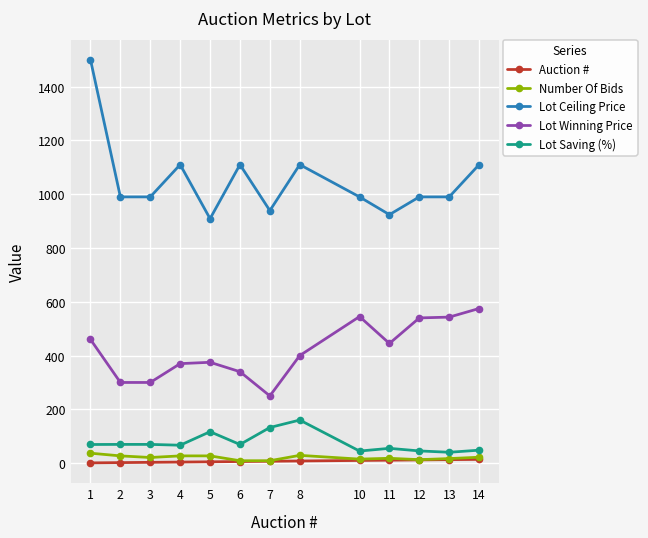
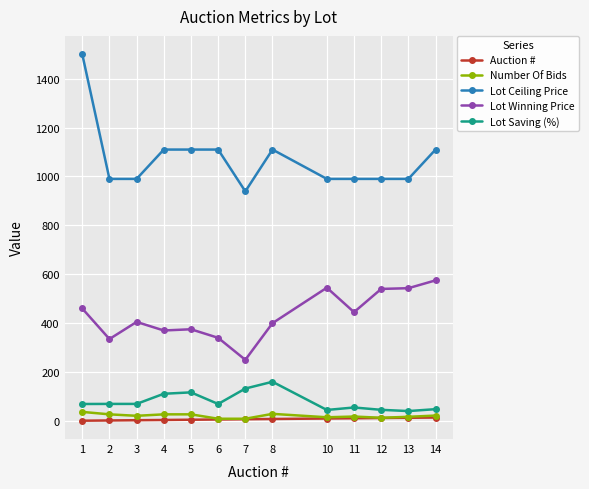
  {
    "Auction #": {
      "1": 0,
      "2": 0,
      "3": 0,
      "4": 0,
      "5": 10,
      "8": 10
    },
    "Number Of Bids": {
      "1": 40,
      "2": 30,
      "3": 20,
      "4": 30,
      "5": 30,
      "8": 30
    },
    "Lot Ceiling Price": {
      "1": 1500,
      "2": 990,
      "3": 990,
      "4": 1110,
-     "5": 910,
+     "5": 1110,
      "6": 1110,
      "7": 940,
      "8": 1110,
      "10": 990,
-     "11": 920,
+     "11": 990,
      "12": 990,
      "13": 990,
      "14": 1110
    },
    "Lot Winning Price": {
      "1": 460,
-     "2": 300,
-     "3": 300,
+     "2": 340,
+     "3": 410,
      "4": 370,
      "5": 380,
      "6": 340,
      "7": 250,
      "8": 400,
      "10": 550,
      "11": 450,
      "12": 540,
      "13": 540,
      "14": 580
    },
    "Lot Saving (%)": {
      "1": 70,
      "2": 70,
      "3": 70,
-     "4": 70,
+     "4": 110,
      "5": 120,
      "6": 70,
      "7": 130,
      "8": 160,
      "10": 40,
      "11": 60,
      "12": 50,
      "13": 40,
      "14": 50
    }
  }
